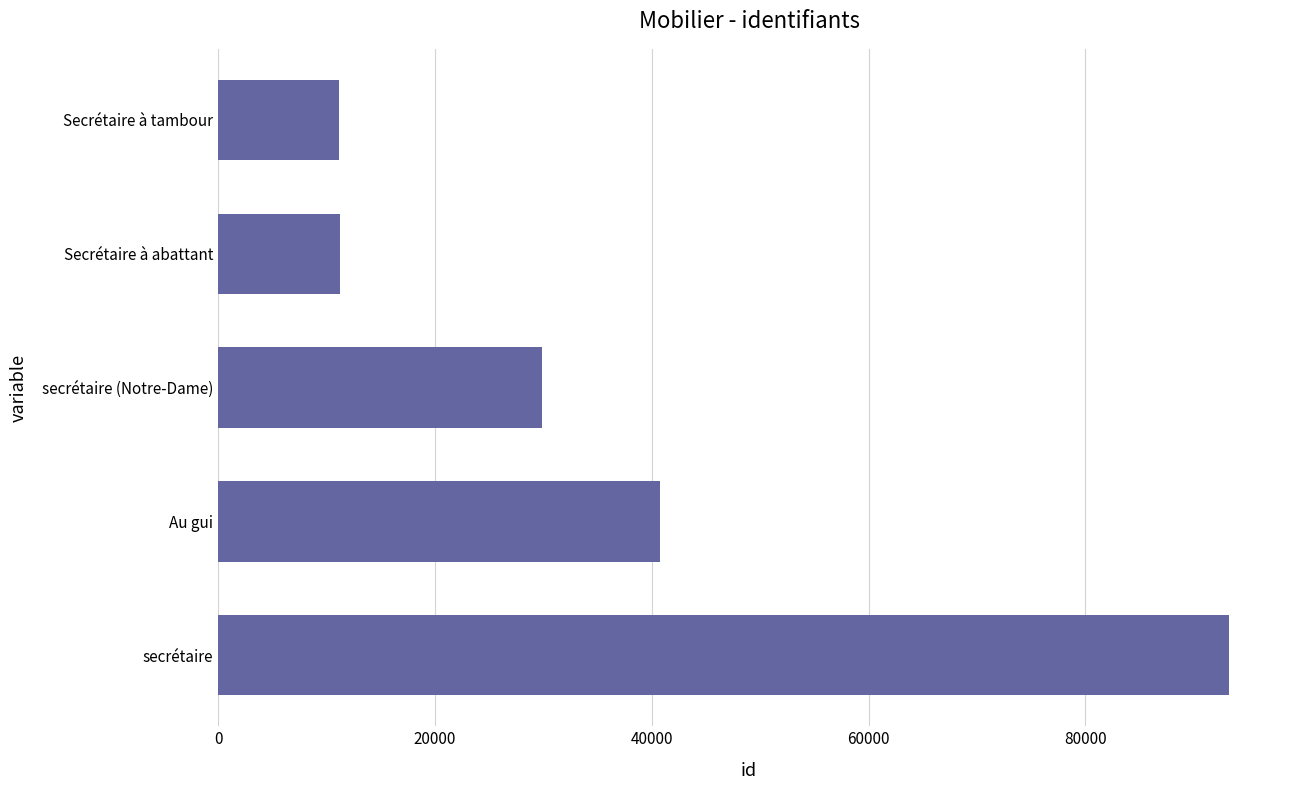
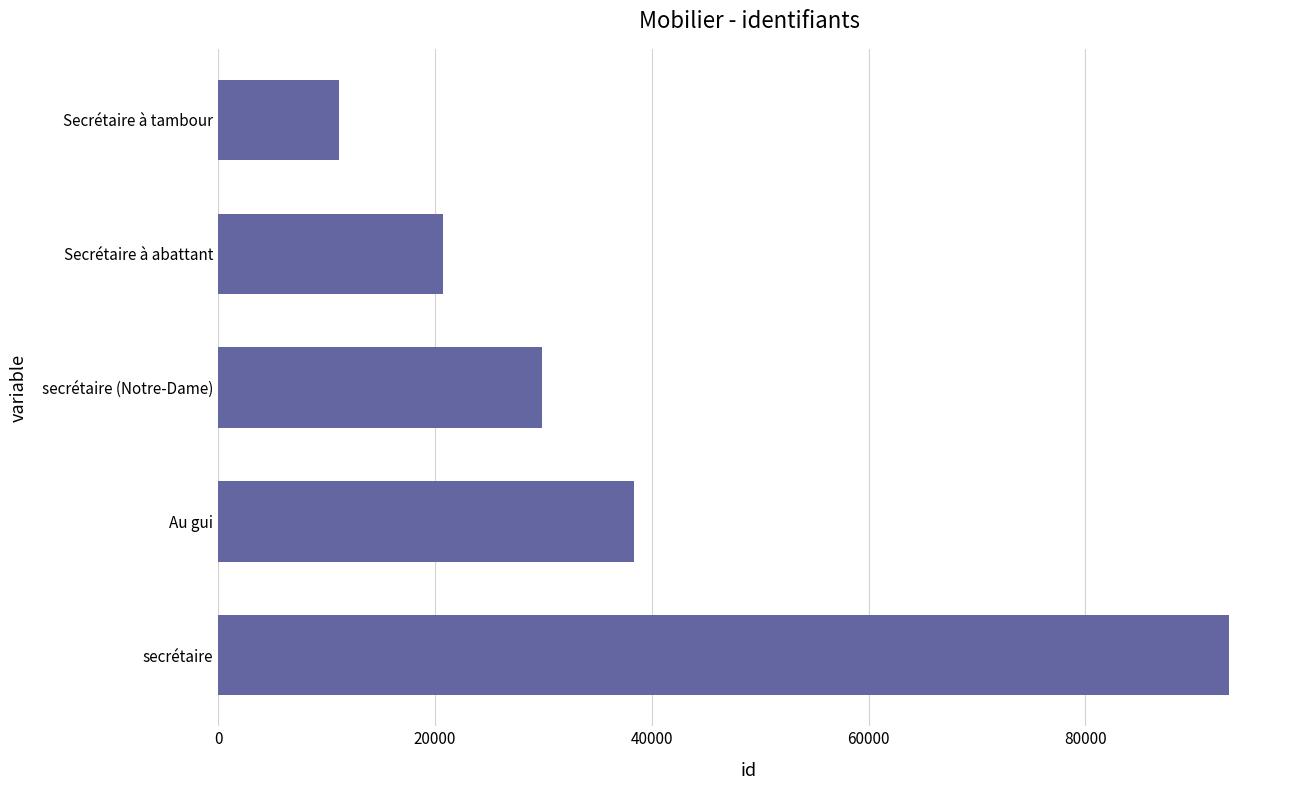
  {
    "Secrétaire à tambour": 11200,
-   "Secrétaire à abattant": 11200,
+   "Secrétaire à abattant": 20800,
    "secrétaire (Notre-Dame)": 29800,
-   "Au gui": 40800,
+   "Au gui": 38400,
    "secrétaire": 93300
  }
